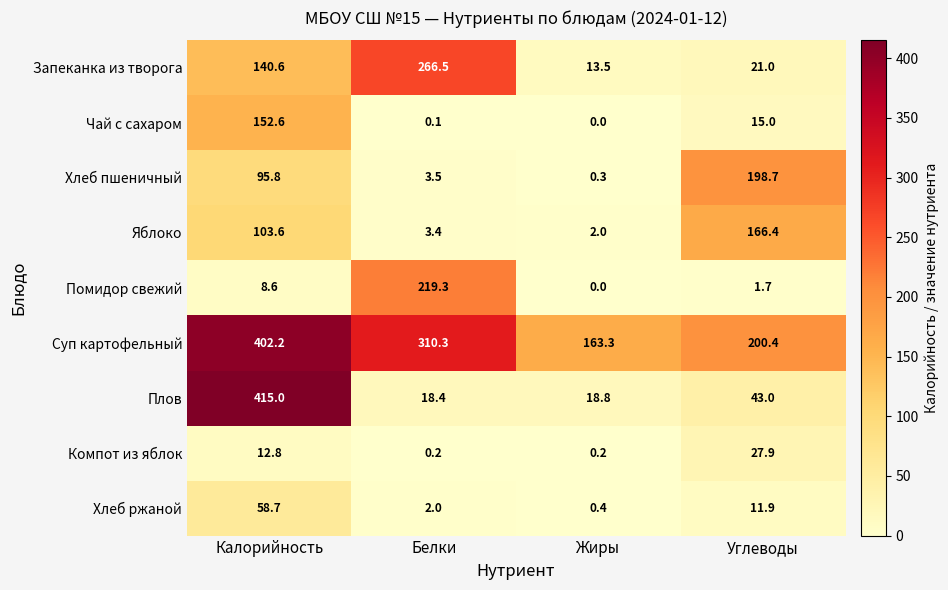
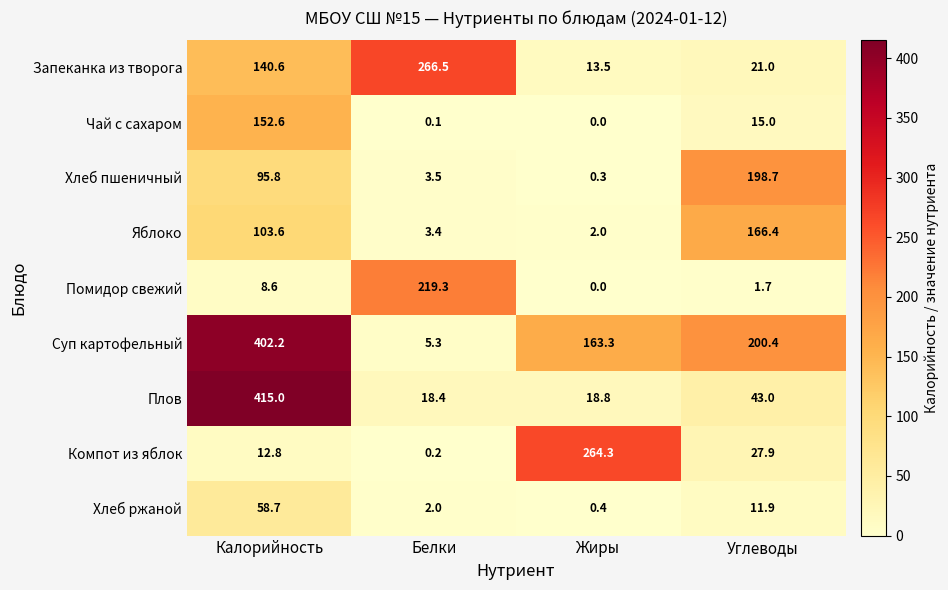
  {
    "Запеканка из творога": {
      "Калорийность": 140.6,
      "Белки": 266.5,
      "Жиры": 13.5,
      "Углеводы": 21.0
    },
    "Чай с сахаром": {
      "Калорийность": 152.6,
      "Белки": 0.1,
      "Жиры": 0.0,
      "Углеводы": 15.0
    },
    "Хлеб пшеничный": {
      "Калорийность": 95.8,
      "Белки": 3.5,
      "Жиры": 0.3,
      "Углеводы": 198.7
    },
    "Яблоко": {
      "Калорийность": 103.6,
      "Белки": 3.4,
      "Жиры": 2.0,
      "Углеводы": 166.4
    },
    "Помидор свежий": {
      "Калорийность": 8.6,
      "Белки": 219.3,
      "Жиры": 0.0,
      "Углеводы": 1.7
    },
    "Суп картофельный": {
      "Калорийность": 402.2,
-     "Белки": 310.3,
+     "Белки": 5.3,
      "Жиры": 163.3,
      "Углеводы": 200.4
    },
    "Плов": {
      "Калорийность": 415.0,
      "Белки": 18.4,
      "Жиры": 18.8,
      "Углеводы": 43.0
    },
    "Компот из яблок": {
      "Калорийность": 12.8,
      "Белки": 0.2,
-     "Жиры": 0.2,
+     "Жиры": 264.3,
      "Углеводы": 27.9
    },
    "Хлеб ржаной": {
      "Калорийность": 58.7,
      "Белки": 2.0,
      "Жиры": 0.4,
      "Углеводы": 11.9
    }
  }
